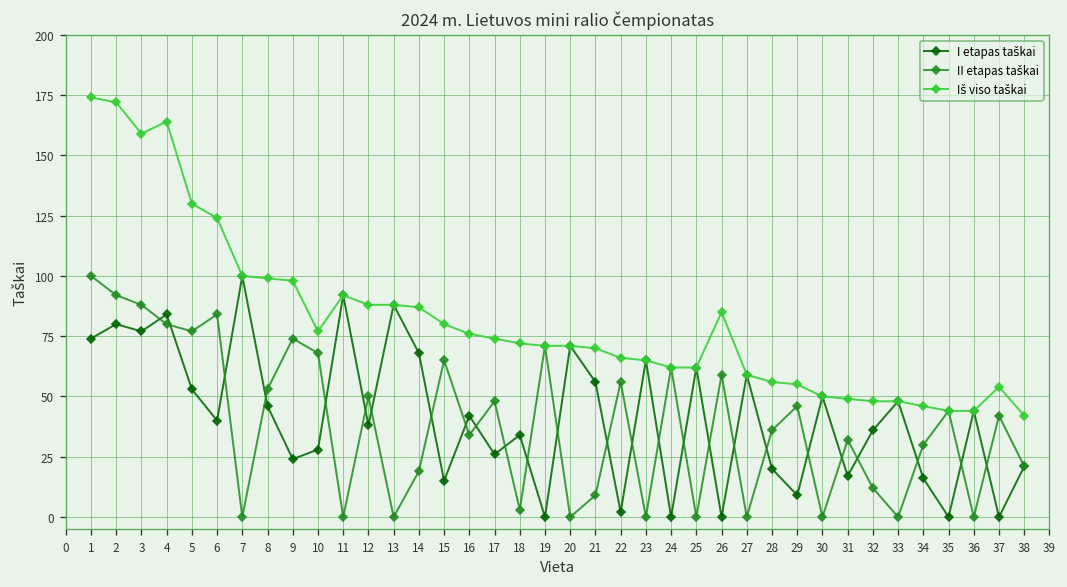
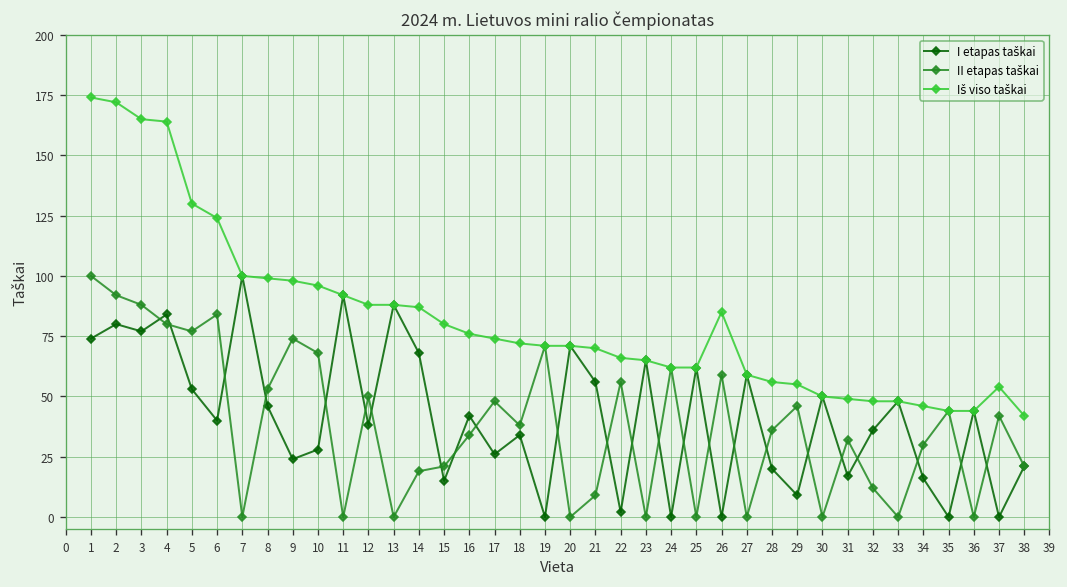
  {
    "I etapas taškai": {
      "1": 74,
      "2": 80,
      "3": 77,
      "4": 84,
      "5": 53,
      "6": 40,
      "8": 46,
      "9": 24,
      "10": 28,
      "12": 38,
      "14": 68,
      "15": 15,
      "16": 42,
      "17": 26,
      "18": 34,
      "19": 0,
      "21": 56,
      "22": 2,
      "24": 0,
      "26": 0,
      "28": 20,
      "29": 9,
      "31": 17,
      "32": 36,
      "34": 16,
      "35": 0,
      "37": 0
    },
    "II etapas taškai": {
      "1": 100,
      "2": 92,
      "3": 88,
      "4": 80,
      "5": 77,
      "6": 84,
      "7": 0,
      "8": 53,
      "9": 74,
      "10": 68,
      "11": 0,
      "12": 50,
      "13": 0,
      "14": 19,
-     "15": 65,
+     "15": 21,
      "16": 34,
      "17": 48,
-     "18": 3,
+     "18": 38,
      "20": 0,
      "21": 9,
      "22": 56,
      "23": 0,
      "25": 0,
      "26": 59,
      "27": 0,
      "28": 36,
      "29": 46,
      "30": 0,
      "31": 32,
      "32": 12,
      "33": 0,
      "34": 30,
      "36": 0,
      "37": 42
    },
    "Iš viso taškai": {
      "1": 174,
      "2": 172,
-     "3": 159,
+     "3": 165,
      "4": 164,
      "5": 130,
      "6": 124,
      "8": 99,
      "9": 98,
-     "10": 77,
+     "10": 96,
      "12": 88,
      "14": 87,
      "15": 80,
      "16": 76,
      "17": 74,
      "18": 72,
      "21": 70,
      "22": 66,
      "26": 85,
      "28": 56,
      "29": 55,
      "31": 49,
      "32": 48,
      "34": 46,
      "37": 54,
      "38": 42
    }
  }
